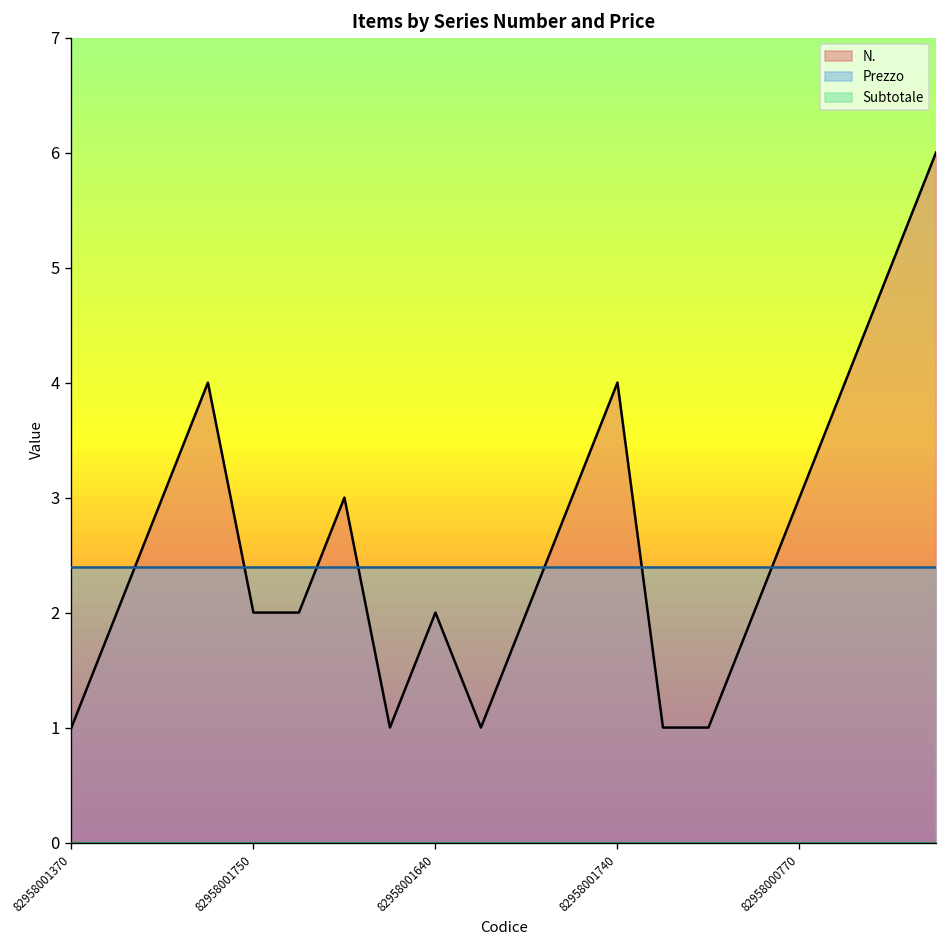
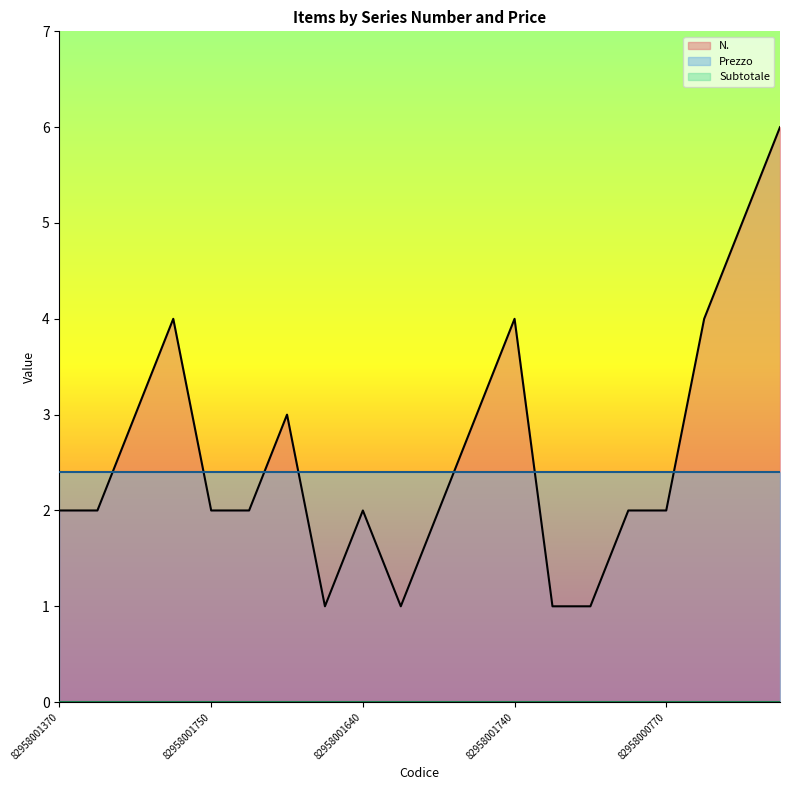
  {
    "N.": {
-     "82958001370": 1,
+     "82958001370": 2,
      "82958001750": 2,
      "82958001640": 2,
      "82958001740": 4,
-     "82958000770": 3
+     "82958000770": 2
    },
    "Prezzo": {
      "82958001370": 2.4,
      "82958001750": 2.4,
      "82958001640": 2.4,
      "82958001740": 2.4,
      "82958000770": 2.4
    },
    "Subtotale": {
      "82958001370": 0,
      "82958001750": 0,
      "82958001640": 0,
      "82958001740": 0,
      "82958000770": 0
    }
  }
